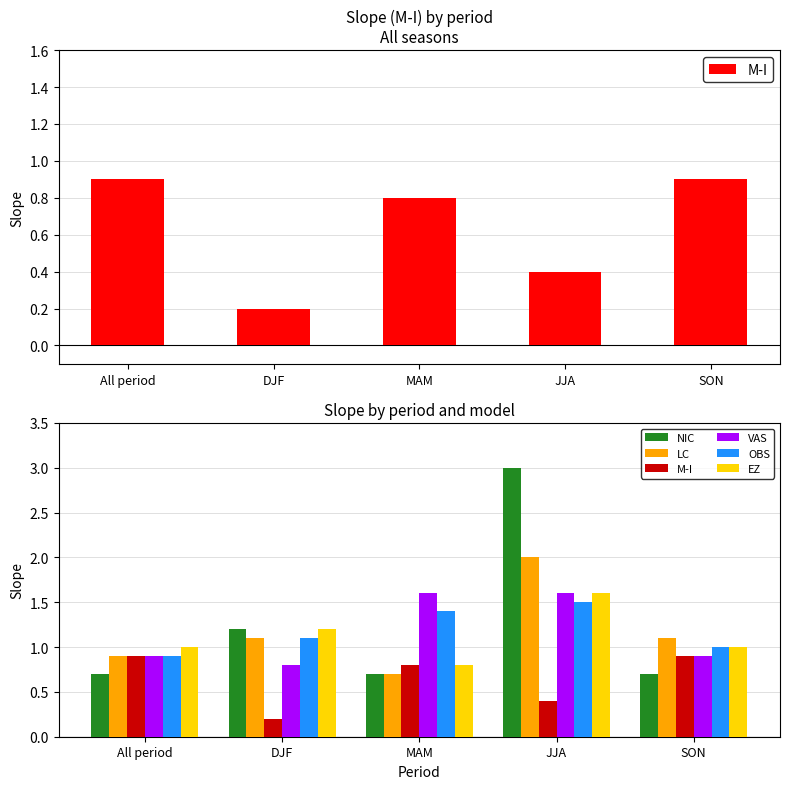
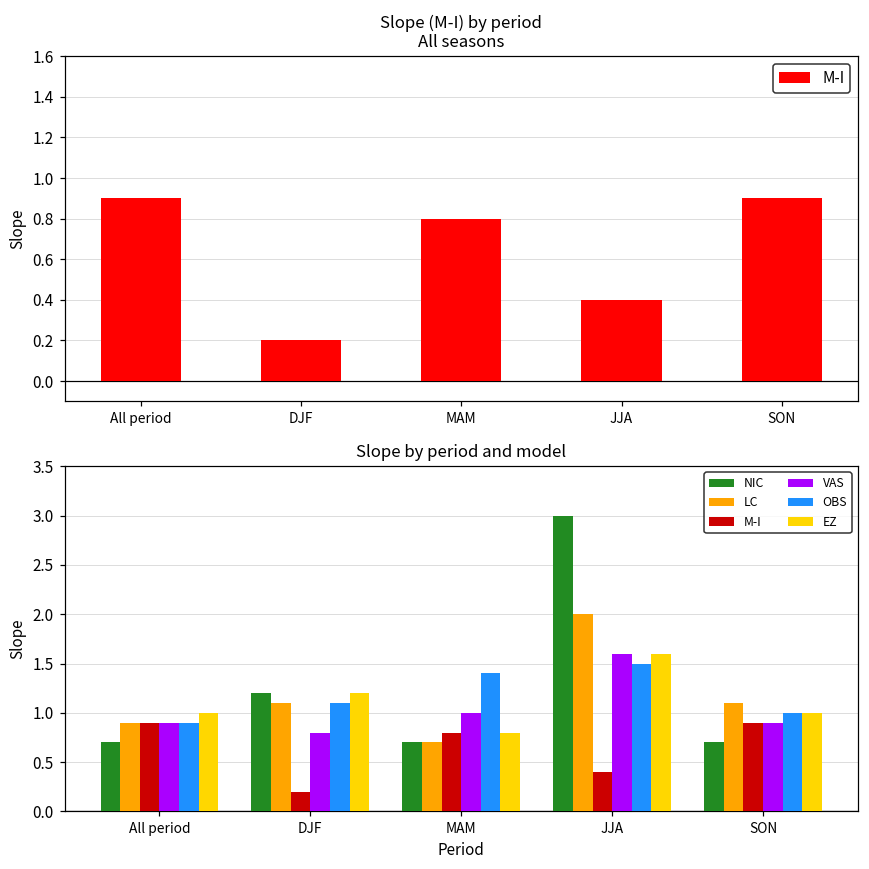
  {
    "Slope (M-I) by period All seasons": {
      "All period": 0.90,
      "DJF": 0.20,
      "MAM": 0.80,
      "JJA": 0.40,
      "SON": 0.90
    },
    "Slope by period and model": {
      "NIC": {
        "All period": 0.7,
        "DJF": 1.2,
        "MAM": 0.7,
        "JJA": 3.0,
        "SON": 0.7
      },
      "M-I": {
        "All period": 0.9,
        "DJF": 0.2,
        "MAM": 0.8,
        "JJA": 0.4,
        "SON": 0.9
      },
      "VAS": {
        "All period": 0.9,
        "DJF": 0.8,
-       "MAM": 1.6,
+       "MAM": 1.0,
        "JJA": 1.6,
        "SON": 0.9
      },
      "OBS": {
        "All period": 0.9,
        "DJF": 1.1,
        "MAM": 1.4,
        "JJA": 1.5,
        "SON": 1.0
      }
    }
  }
